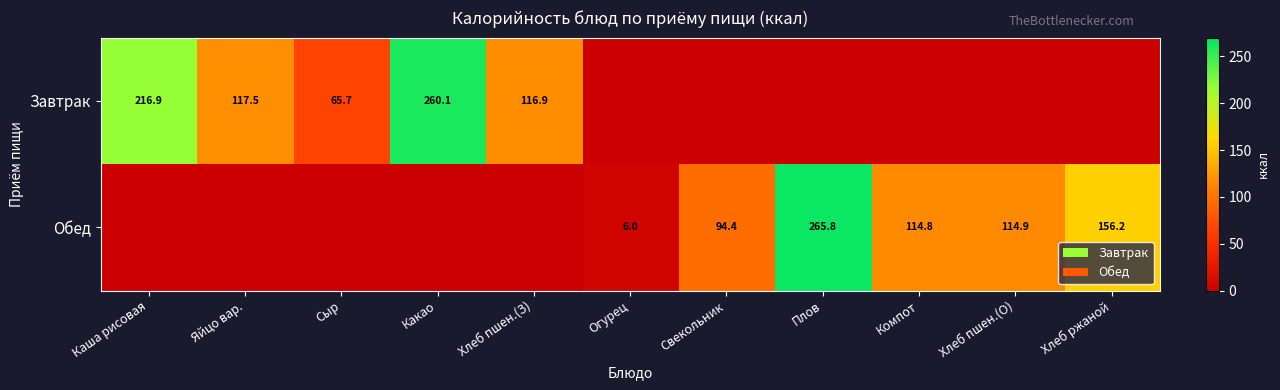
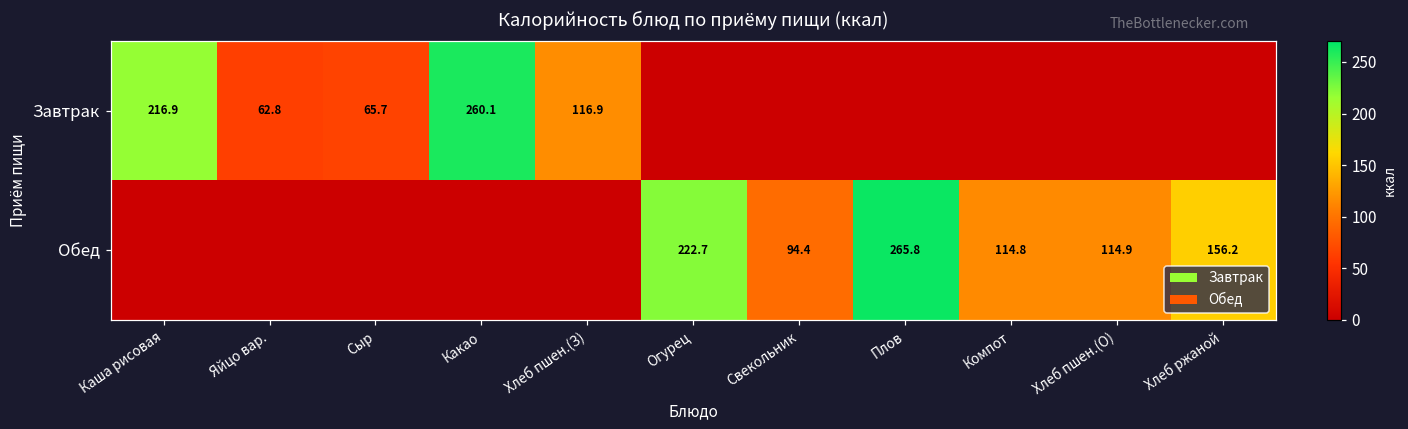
  {
    "Завтрак": {
      "Каша рисовая": 216.9,
-     "Яйцо вар.": 117.5,
+     "Яйцо вар.": 62.8,
      "Сыр": 65.7,
      "Какао": 260.1,
      "Хлеб пшен.(З)": 116.9
    },
    "Обед": {
-     "Огурец": 6.0,
+     "Огурец": 222.7,
      "Свекольник": 94.4,
      "Плов": 265.8,
      "Компот": 114.8,
      "Хлеб пшен.(О)": 114.9,
      "Хлеб ржаной": 156.2
    }
  }
